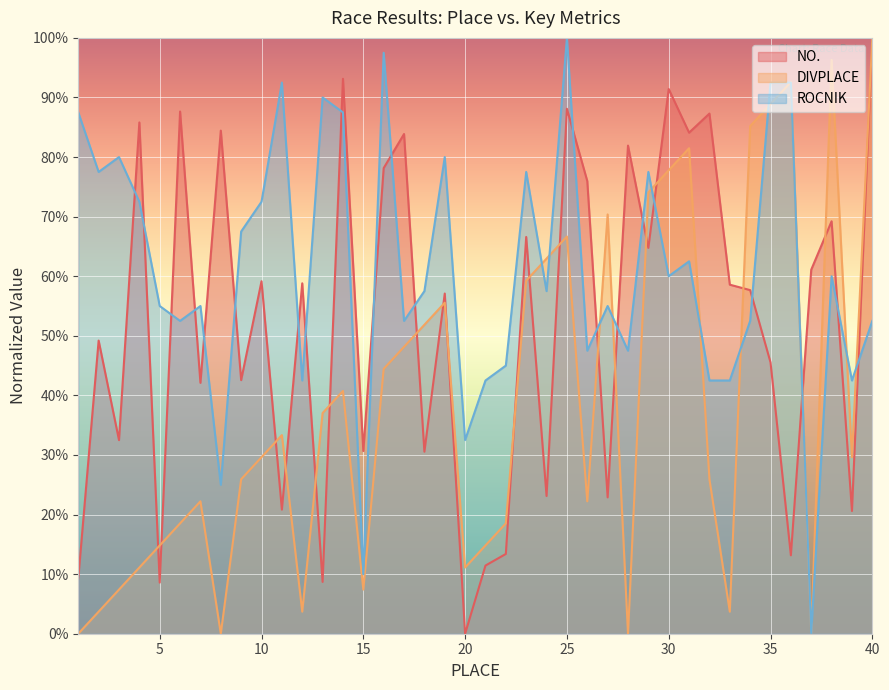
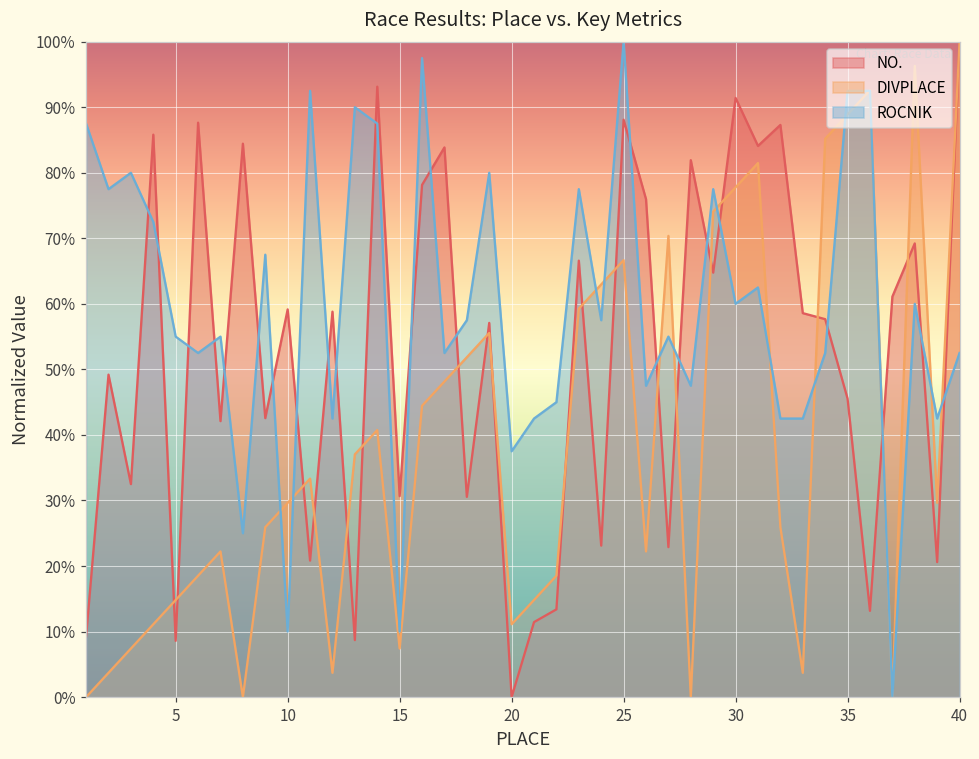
  {
    "ROCNIK": {
      "5": "55%",
-     "10": "73%",
+     "10": "10%",
      "15": "10%",
-     "20": "33%",
+     "20": "38%",
      "25": "100%",
      "30": "60%",
      "40": "53%"
    }
  }
